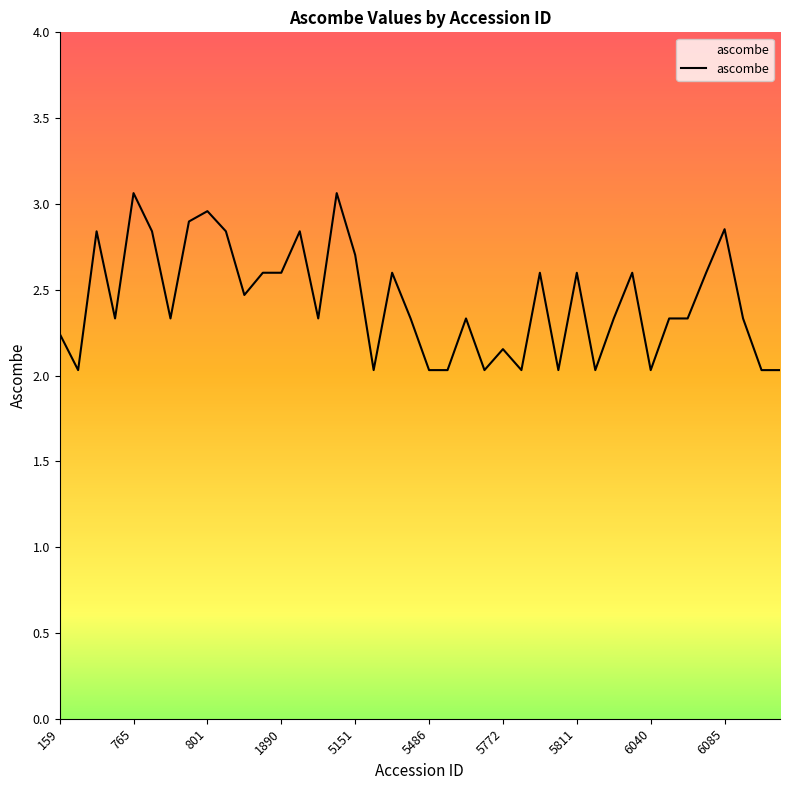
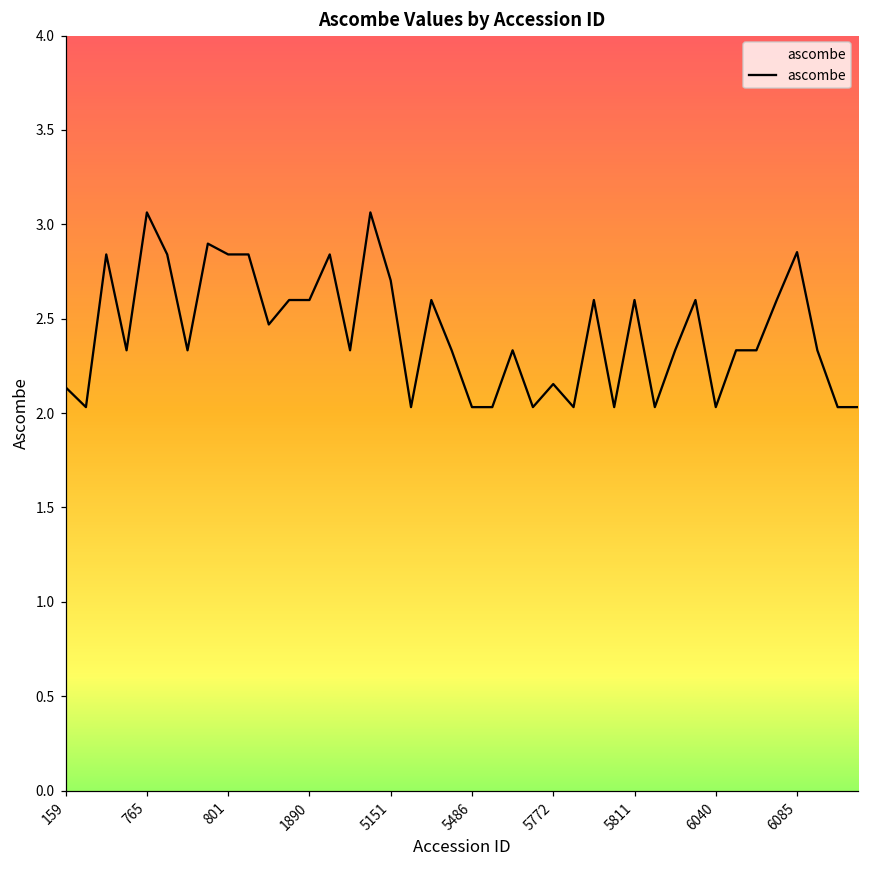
  {
-   "159": 2.24,
+   "159": 2.14,
    "765": 3.06,
-   "801": 2.96,
+   "801": 2.84,
    "1890": 2.60,
    "5151": 2.70,
    "5486": 2.03,
    "5772": 2.15,
    "5811": 2.60,
    "6040": 2.03,
    "6085": 2.85
  }
